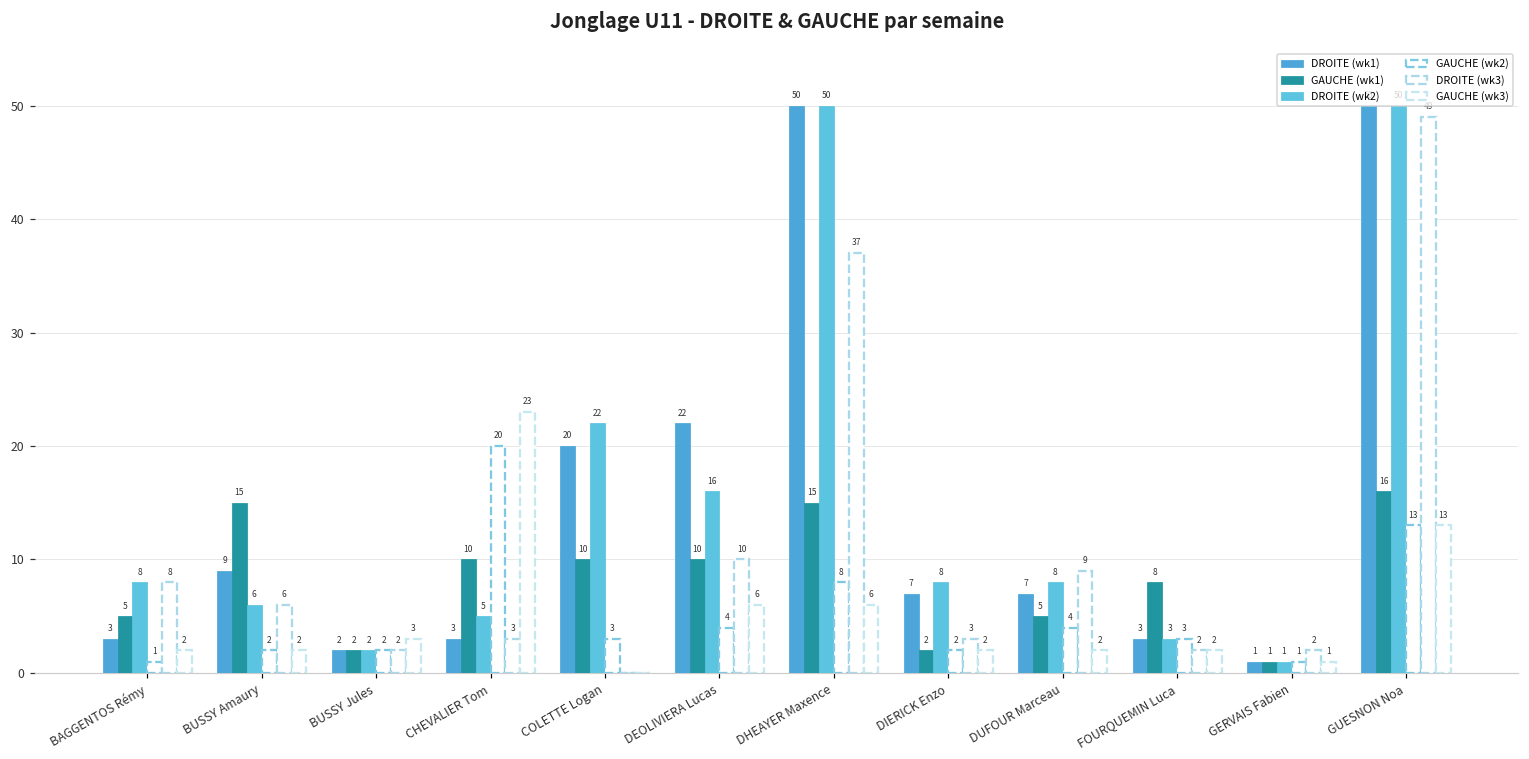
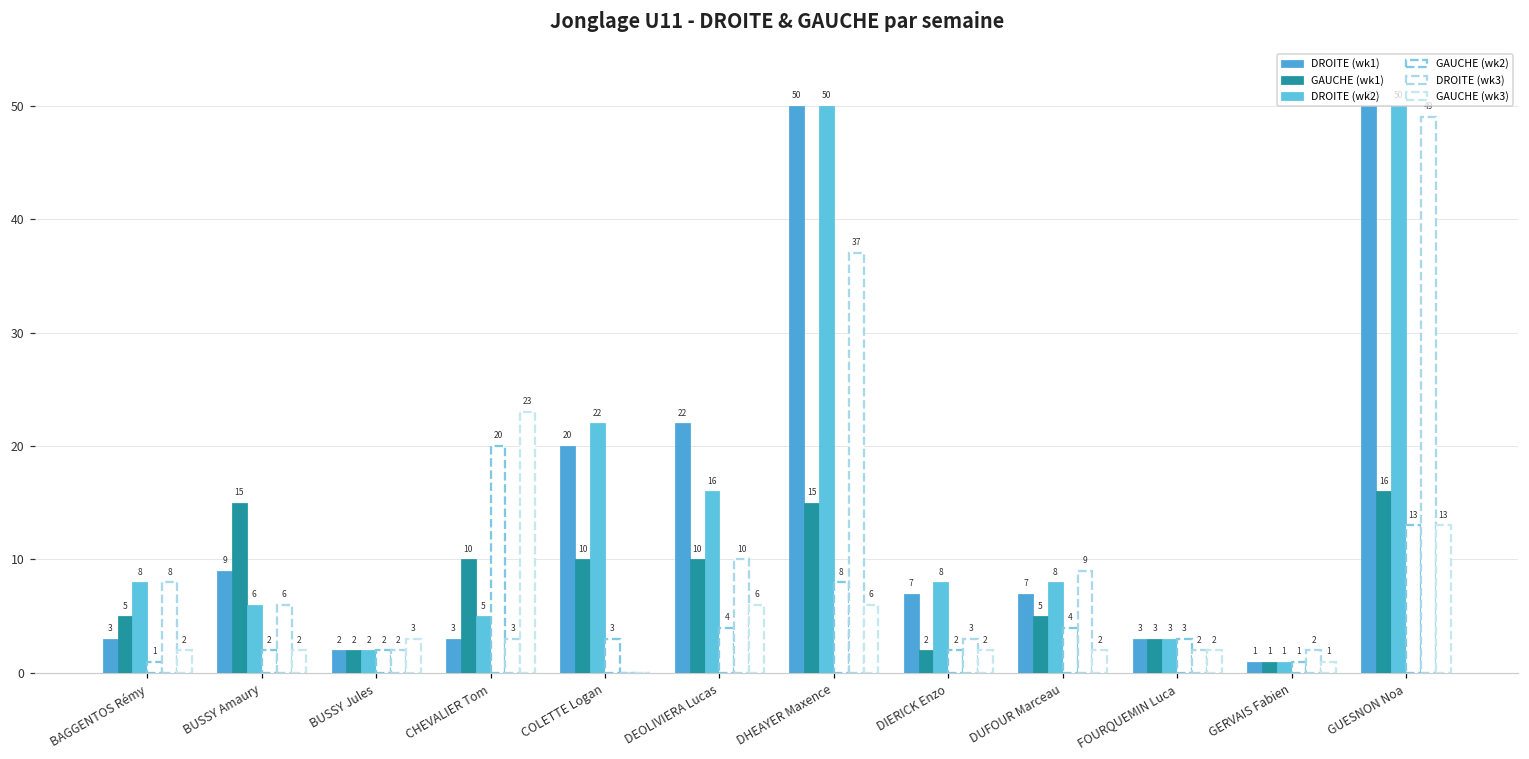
  {
    "GAUCHE (wk1)": {
      "BAGGENTOS Rémy": 5,
      "BUSSY Amaury": 15,
      "BUSSY Jules": 2,
      "CHEVALIER Tom": 10,
      "COLETTE Logan": 10,
      "DEOLIVIERA Lucas": 10,
      "DHEAYER Maxence": 15,
      "DIERICK Enzo": 2,
      "DUFOUR Marceau": 5,
-     "FOURQUEMIN Luca": 8,
+     "FOURQUEMIN Luca": 3,
      "GERVAIS Fabien": 1,
      "GUESNON Noa": 16
    }
  }
